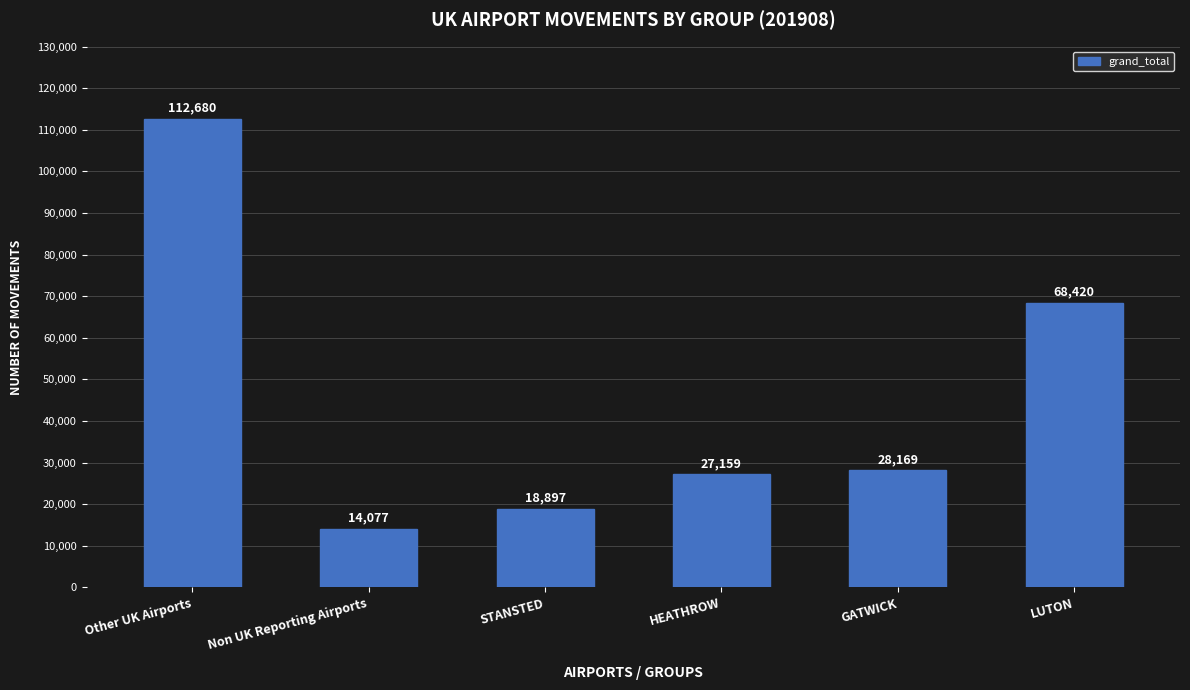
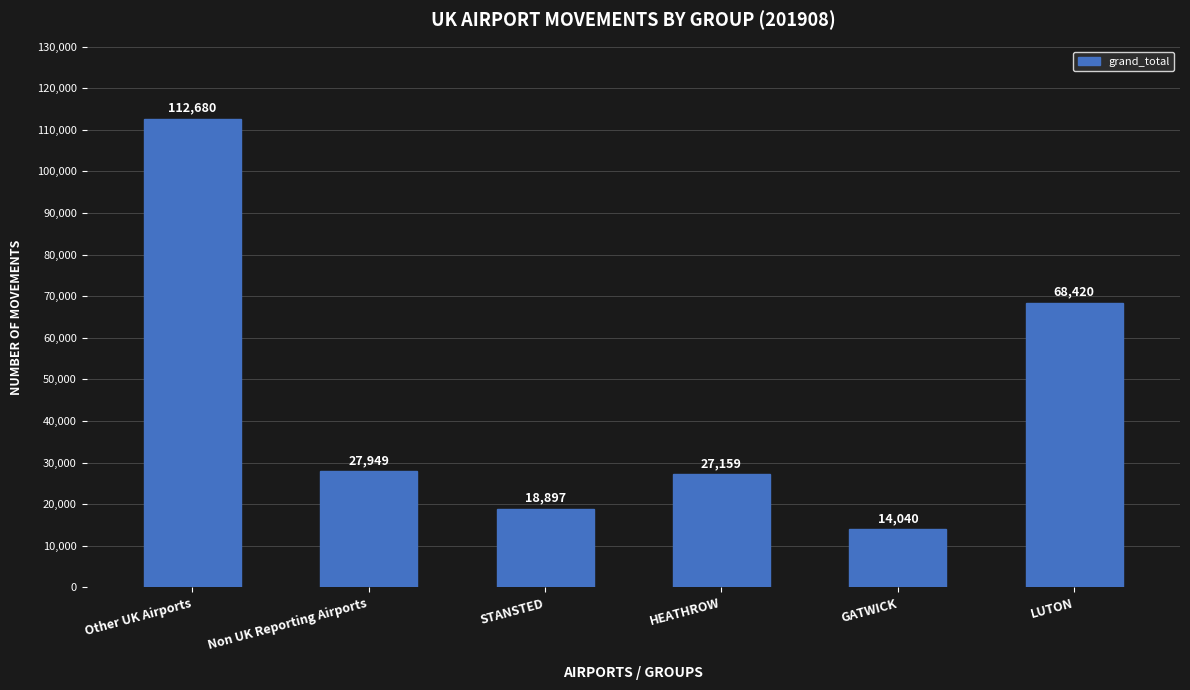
  {
    "Other UK Airports": "112,680",
-   "Non UK Reporting Airports": "14,077",
+   "Non UK Reporting Airports": "27,949",
    "STANSTED": "18,897",
    "HEATHROW": "27,159",
-   "GATWICK": "28,169",
+   "GATWICK": "14,040",
    "LUTON": "68,420"
  }
